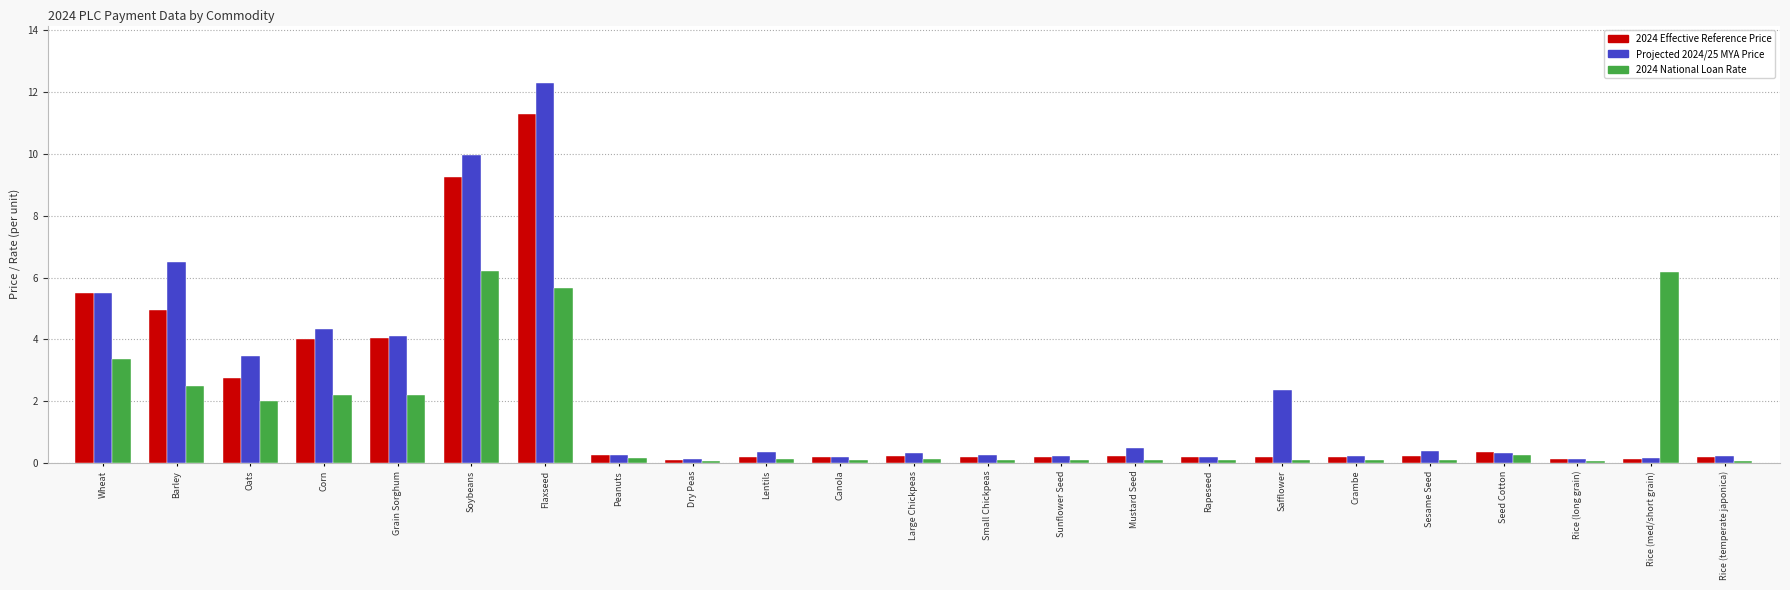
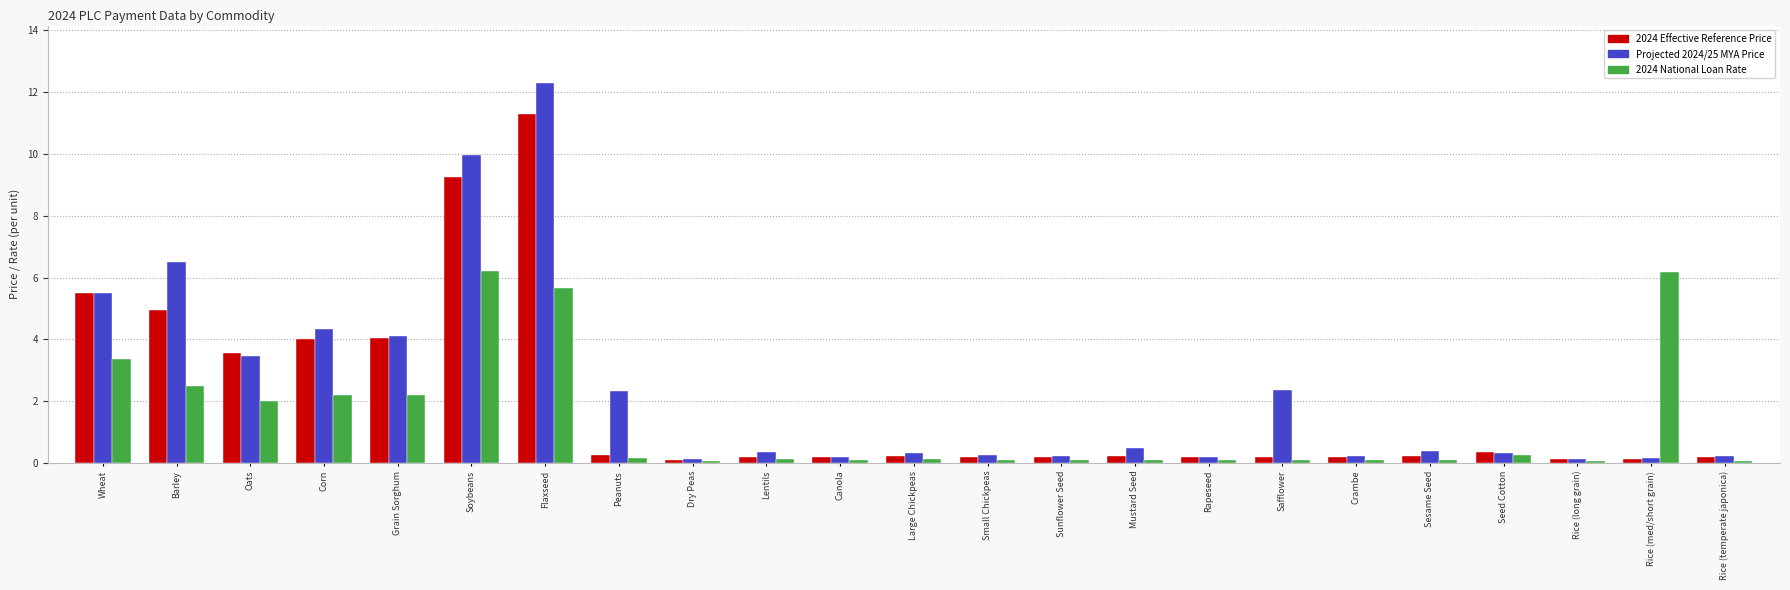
  {
    "2024 Effective Reference Price": {
      "Wheat": 5.5,
      "Barley": 5.0,
-     "Oats": 2.8,
+     "Oats": 3.6,
      "Corn": 4.0,
      "Grain Sorghum": 4.1,
      "Soybeans": 9.3,
      "Flaxseed": 11.3,
      "Peanuts": 0.3,
      "Dry Peas": 0.1,
      "Lentils": 0.2,
      "Canola": 0.2,
      "Large Chickpeas": 0.2,
      "Small Chickpeas": 0.2,
      "Sunflower Seed": 0.2,
      "Mustard Seed": 0.2,
      "Rapeseed": 0.2,
      "Safflower": 0.2,
      "Crambe": 0.2,
      "Sesame Seed": 0.2,
      "Seed Cotton": 0.4,
      "Rice (long grain)": 0.1,
      "Rice (med/short grain)": 0.1,
      "Rice (temperate japonica)": 0.2
    },
    "Projected 2024/25 MYA Price": {
      "Wheat": 5.5,
      "Barley": 6.5,
      "Oats": 3.5,
      "Corn": 4.4,
      "Grain Sorghum": 4.1,
      "Soybeans": 10.0,
      "Flaxseed": 12.3,
-     "Peanuts": 0.3,
+     "Peanuts": 2.3,
      "Dry Peas": 0.1,
      "Lentils": 0.3,
      "Canola": 0.2,
      "Large Chickpeas": 0.3,
      "Small Chickpeas": 0.3,
      "Sunflower Seed": 0.2,
      "Mustard Seed": 0.5,
      "Rapeseed": 0.2,
      "Safflower": 2.3,
      "Crambe": 0.2,
      "Sesame Seed": 0.4,
      "Seed Cotton": 0.3,
      "Rice (long grain)": 0.1,
      "Rice (med/short grain)": 0.2,
      "Rice (temperate japonica)": 0.2
    },
    "2024 National Loan Rate": {
      "Wheat": 3.4,
      "Barley": 2.5,
      "Oats": 2.0,
      "Corn": 2.2,
      "Grain Sorghum": 2.2,
      "Soybeans": 6.2,
      "Flaxseed": 5.7,
      "Peanuts": 0.2,
      "Lentils": 0.1,
      "Canola": 0.1,
      "Large Chickpeas": 0.1,
      "Small Chickpeas": 0.1,
      "Sunflower Seed": 0.1,
      "Mustard Seed": 0.1,
      "Rapeseed": 0.1,
      "Safflower": 0.1,
      "Crambe": 0.1,
      "Sesame Seed": 0.1,
      "Seed Cotton": 0.3,
      "Rice (med/short grain)": 6.2
    }
  }
